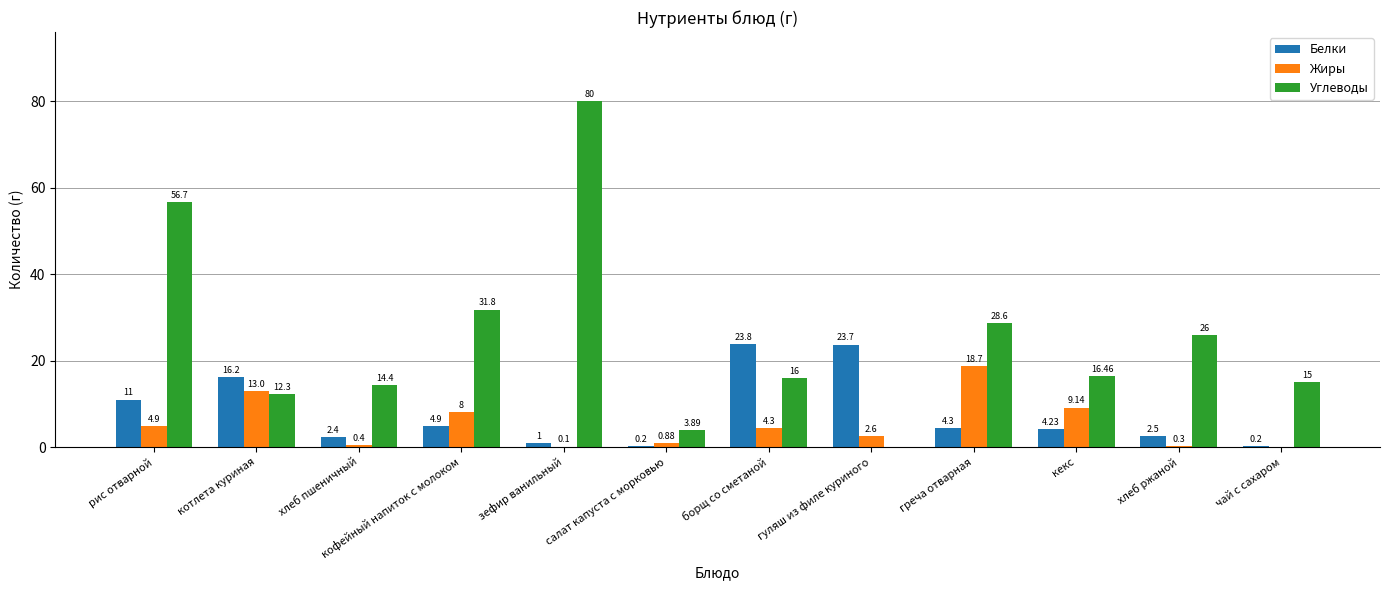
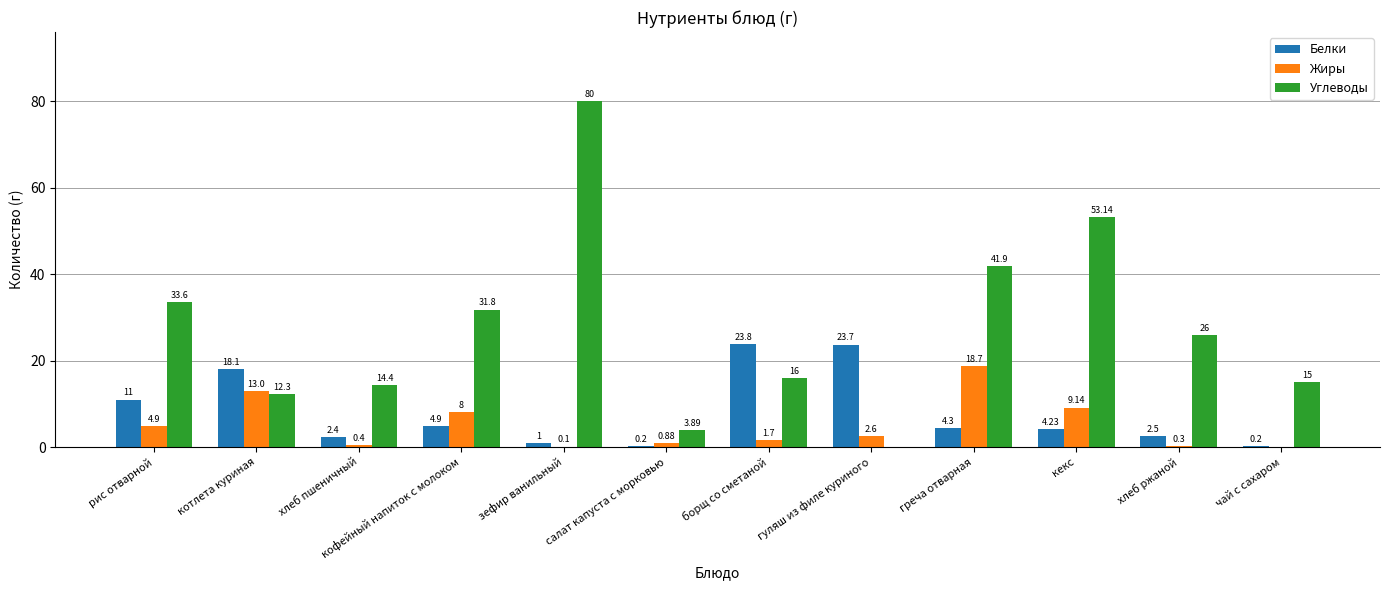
  {
    "Белки": {
      "рис отварной": 11,
-     "котлета куриная": 16.2,
+     "котлета куриная": 18.1,
      "хлеб пшеничный": 2.4,
      "кофейный напиток с молоком": 4.9,
      "зефир ванильный": 1,
      "салат капуста с морковью": 0.2,
      "борщ со сметаной": 23.8,
      "гуляш из филе куриного": 23.7,
      "греча отварная": 4.3,
      "кекс": 4.23,
      "хлеб ржаной": 2.5,
      "чай с сахаром": 0.2
    },
    "Жиры": {
      "рис отварной": 4.9,
      "котлета куриная": 13.0,
      "хлеб пшеничный": 0.4,
      "кофейный напиток с молоком": 8,
      "зефир ванильный": 0.1,
      "салат капуста с морковью": 0.88,
-     "борщ со сметаной": 4.3,
+     "борщ со сметаной": 1.7,
      "гуляш из филе куриного": 2.6,
      "греча отварная": 18.7,
      "кекс": 9.14,
      "хлеб ржаной": 0.3
    },
    "Углеводы": {
-     "рис отварной": 56.7,
+     "рис отварной": 33.6,
      "котлета куриная": 12.3,
      "хлеб пшеничный": 14.4,
      "кофейный напиток с молоком": 31.8,
      "зефир ванильный": 80,
      "салат капуста с морковью": 3.89,
      "борщ со сметаной": 16,
-     "греча отварная": 28.6,
-     "кекс": 16.46,
+     "греча отварная": 41.9,
+     "кекс": 53.14,
      "хлеб ржаной": 26,
      "чай с сахаром": 15
    }
  }
